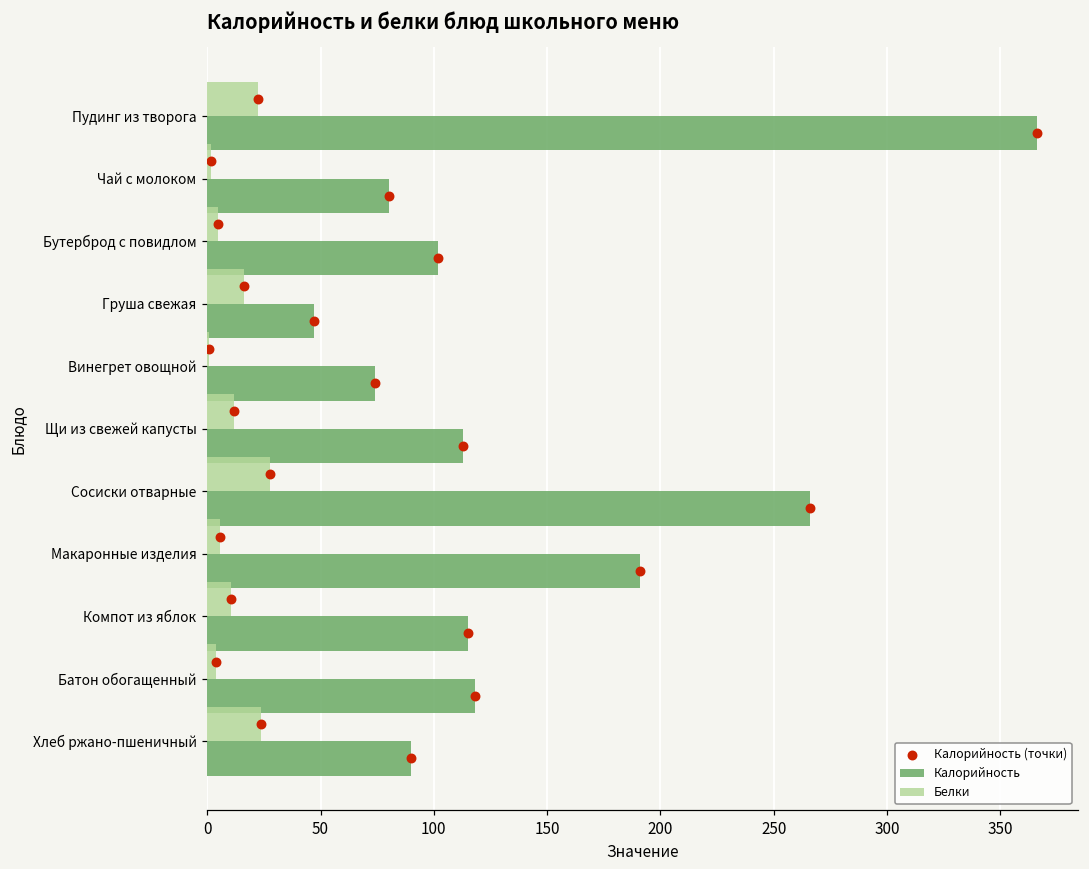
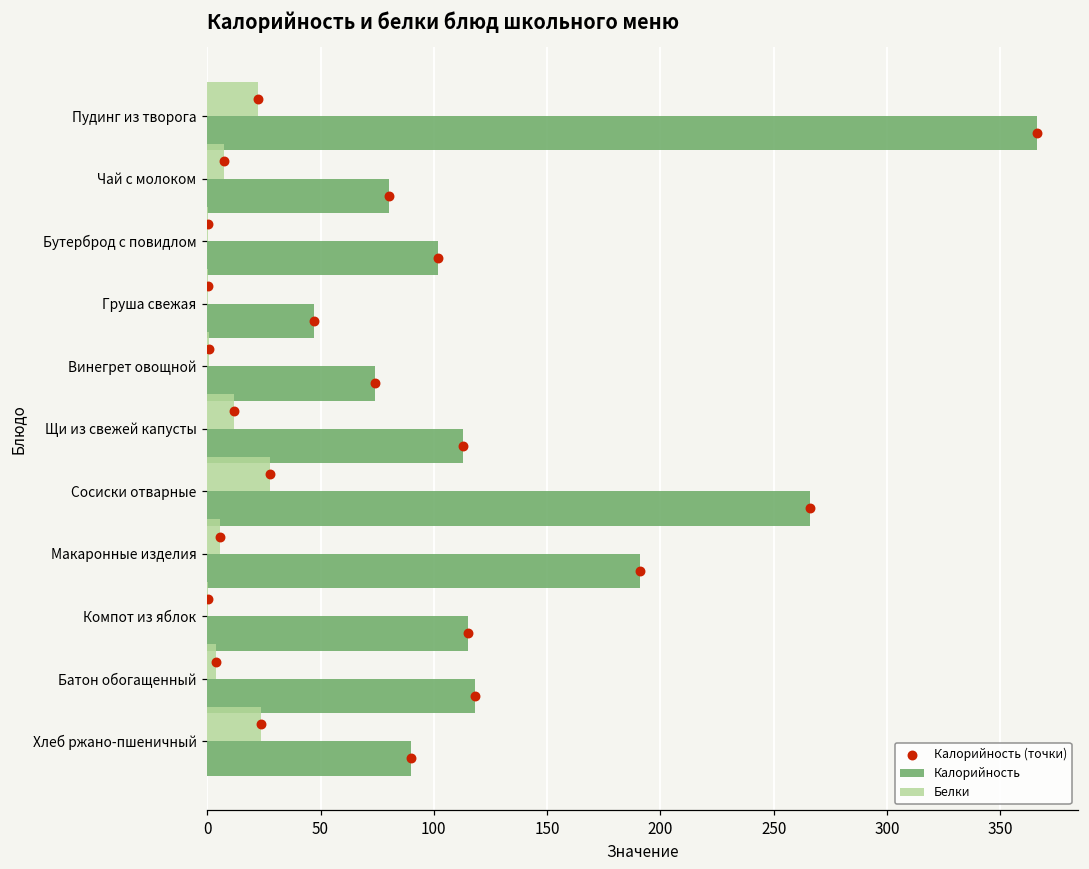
  {
    "Белки": {
      "Пудинг из творога": 23,
-     "Чай с молоком": 2,
-     "Бутерброд с повидлом": 5,
-     "Груша свежая": 16,
+     "Чай с молоком": 8,
+     "Бутерброд с повидлом": 0,
+     "Груша свежая": 0,
      "Щи из свежей капусты": 12,
      "Сосиски отварные": 28,
      "Макаронные изделия": 6,
-     "Компот из яблок": 10,
+     "Компот из яблок": 0,
      "Батон обогащенный": 4,
      "Хлеб ржано-пшеничный": 24
    }
  }
